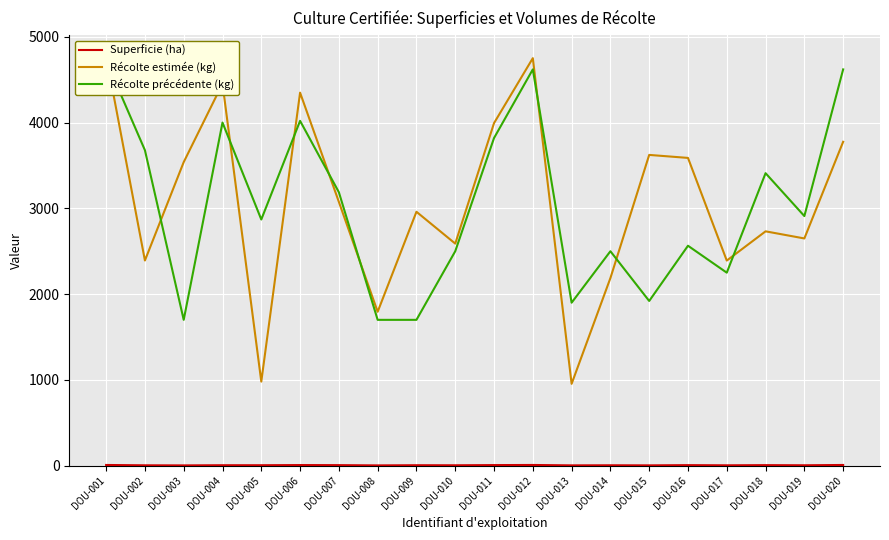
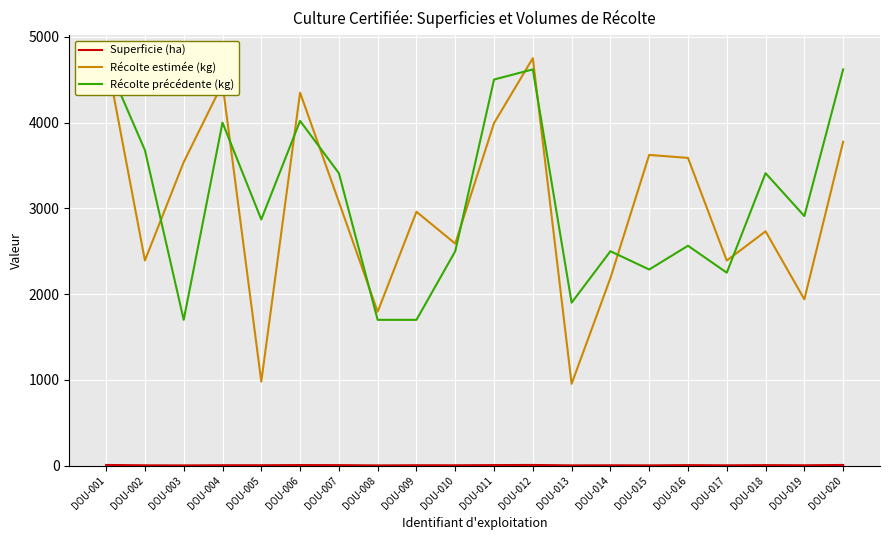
  {
    "Superficie (ha)": {
      "DOU-001": 0,
      "DOU-002": 0,
      "DOU-003": 0,
      "DOU-004": 0,
      "DOU-005": 0,
      "DOU-006": 0,
      "DOU-007": 0,
      "DOU-008": 0,
      "DOU-009": 0,
      "DOU-010": 0,
      "DOU-011": 0,
      "DOU-012": 0,
      "DOU-013": 0,
      "DOU-014": 0,
      "DOU-015": 0,
      "DOU-016": 0,
      "DOU-017": 0,
      "DOU-018": 0,
      "DOU-019": 0,
      "DOU-020": 0
    },
    "Récolte estimée (kg)": {
      "DOU-002": 2400,
      "DOU-003": 3500,
      "DOU-005": 1000,
      "DOU-006": 4300,
      "DOU-007": 3100,
      "DOU-008": 1800,
      "DOU-009": 3000,
      "DOU-010": 2600,
      "DOU-011": 4000,
      "DOU-012": 4800,
      "DOU-013": 1000,
      "DOU-014": 2200,
      "DOU-015": 3600,
      "DOU-016": 3600,
      "DOU-017": 2400,
      "DOU-018": 2700,
-     "DOU-019": 2600,
+     "DOU-019": 1900,
      "DOU-020": 3800
    },
    "Récolte précédente (kg)": {
      "DOU-002": 3700,
      "DOU-003": 1700,
      "DOU-004": 4000,
      "DOU-005": 2900,
      "DOU-006": 4000,
-     "DOU-007": 3200,
+     "DOU-007": 3400,
      "DOU-008": 1700,
      "DOU-009": 1700,
      "DOU-010": 2500,
-     "DOU-011": 3800,
+     "DOU-011": 4500,
      "DOU-012": 4600,
      "DOU-013": 1900,
      "DOU-014": 2500,
-     "DOU-015": 1900,
+     "DOU-015": 2300,
      "DOU-016": 2600,
      "DOU-017": 2300,
      "DOU-018": 3400,
      "DOU-019": 2900,
      "DOU-020": 4600
    }
  }
